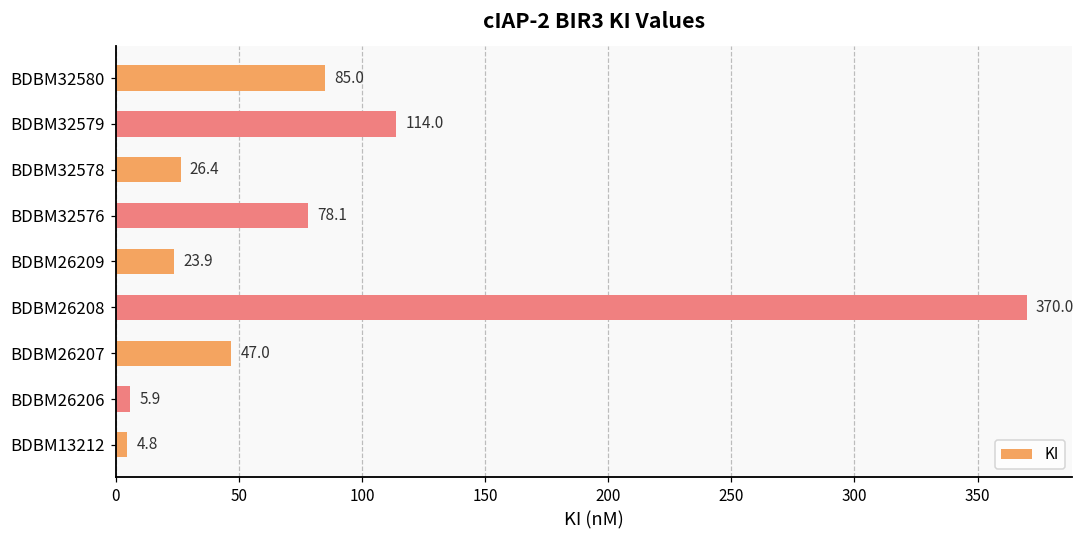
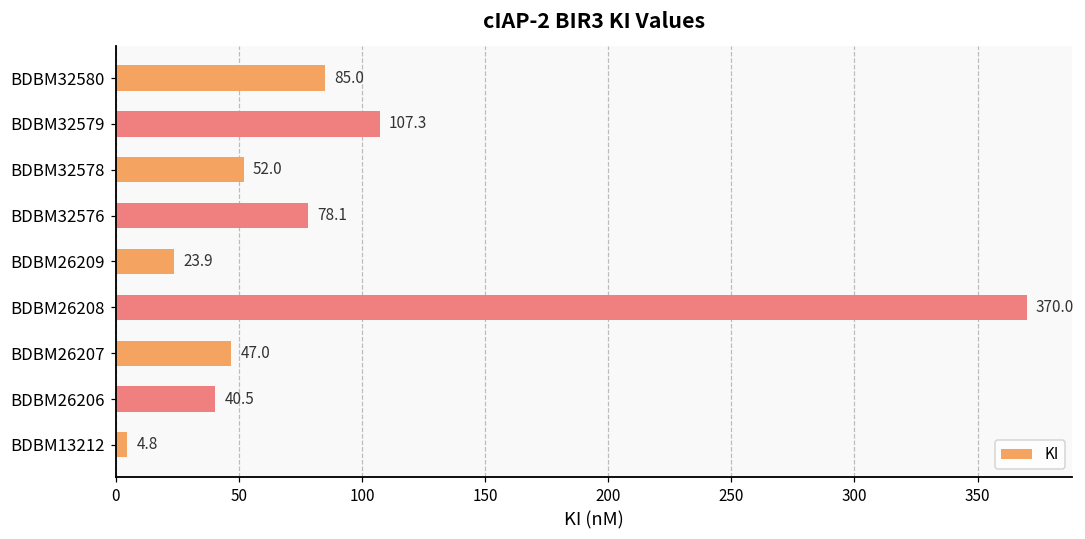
  {
    "BDBM32580": 85.0,
-   "BDBM32579": 114.0,
-   "BDBM32578": 26.4,
+   "BDBM32579": 107.3,
+   "BDBM32578": 52.0,
    "BDBM32576": 78.1,
    "BDBM26209": 23.9,
    "BDBM26208": 370.0,
    "BDBM26207": 47.0,
-   "BDBM26206": 5.9,
+   "BDBM26206": 40.5,
    "BDBM13212": 4.8
  }
